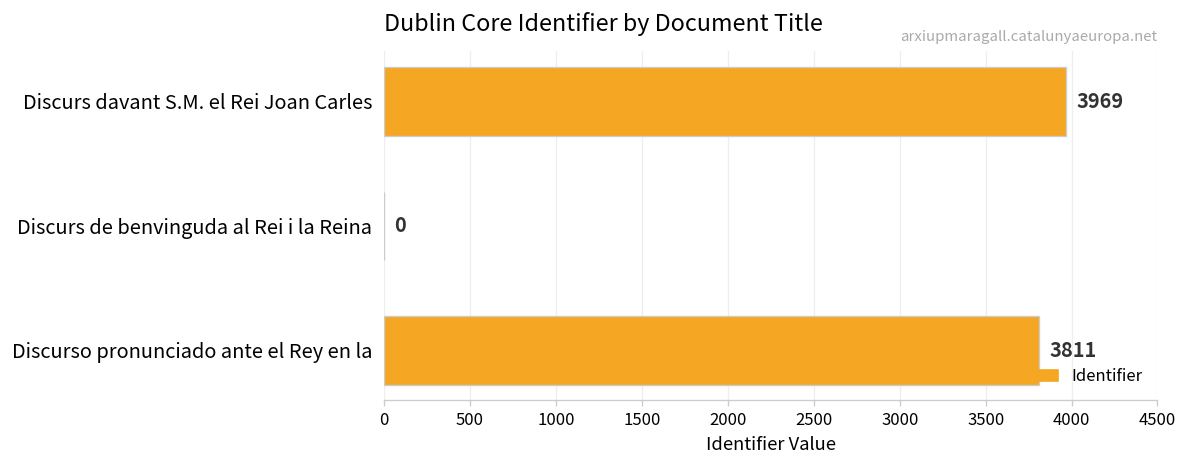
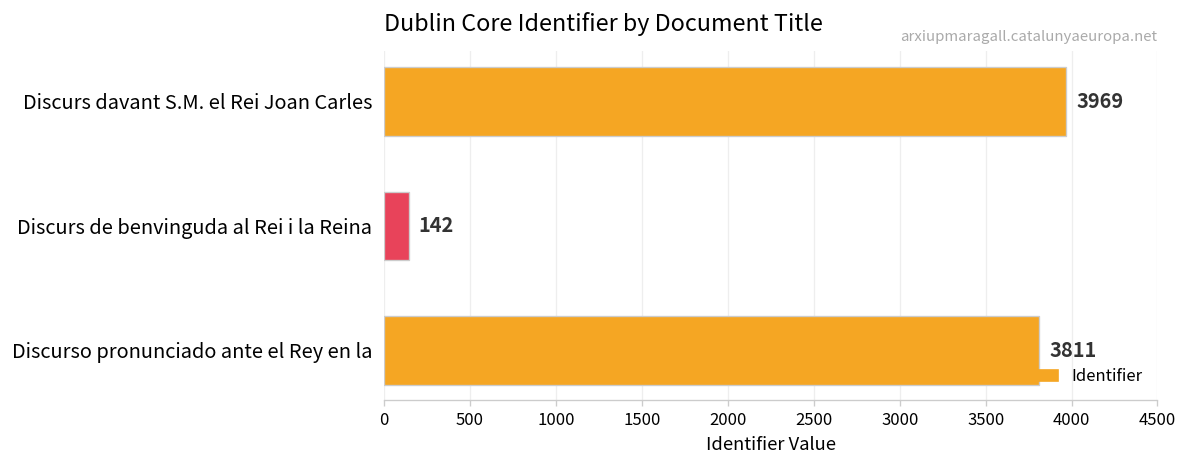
  {
    "Discurs davant S.M. el Rei Joan Carles": 3969,
-   "Discurs de benvinguda al Rei i la Reina": 0,
+   "Discurs de benvinguda al Rei i la Reina": 142,
    "Discurso pronunciado ante el Rey en la": 3811
  }
